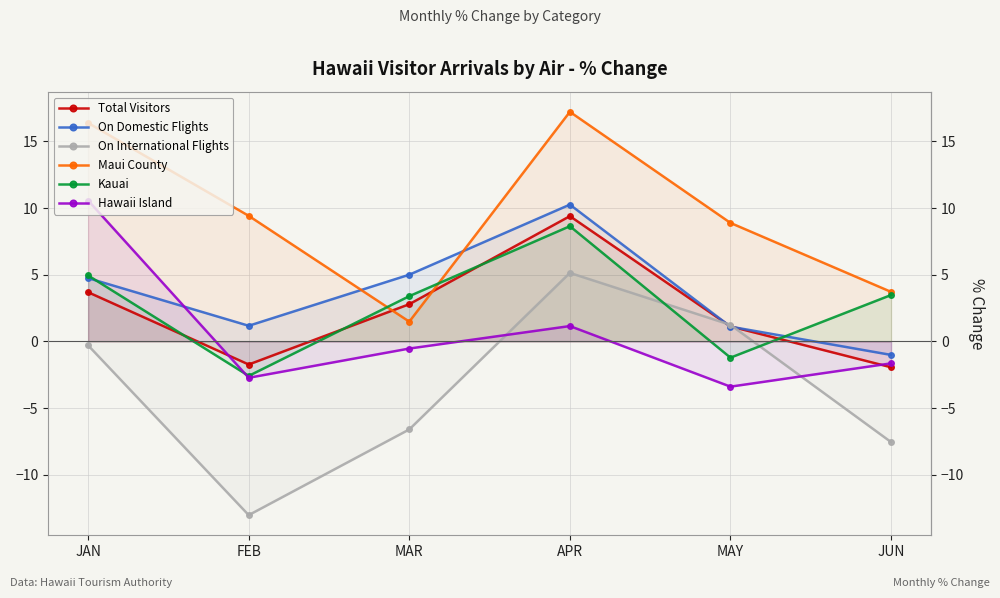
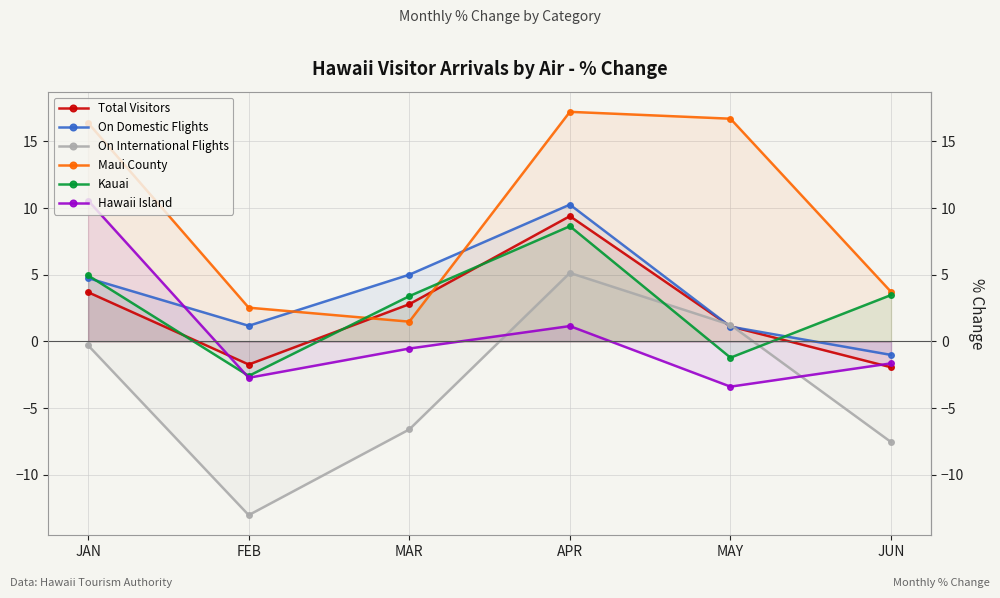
  {
    "Maui County": {
-     "FEB": 9.4,
+     "FEB": 2.5,
      "MAR": 1.5,
      "APR": 17.2,
-     "MAY": 8.9,
+     "MAY": 16.7,
      "JUN": 3.7
    }
  }
